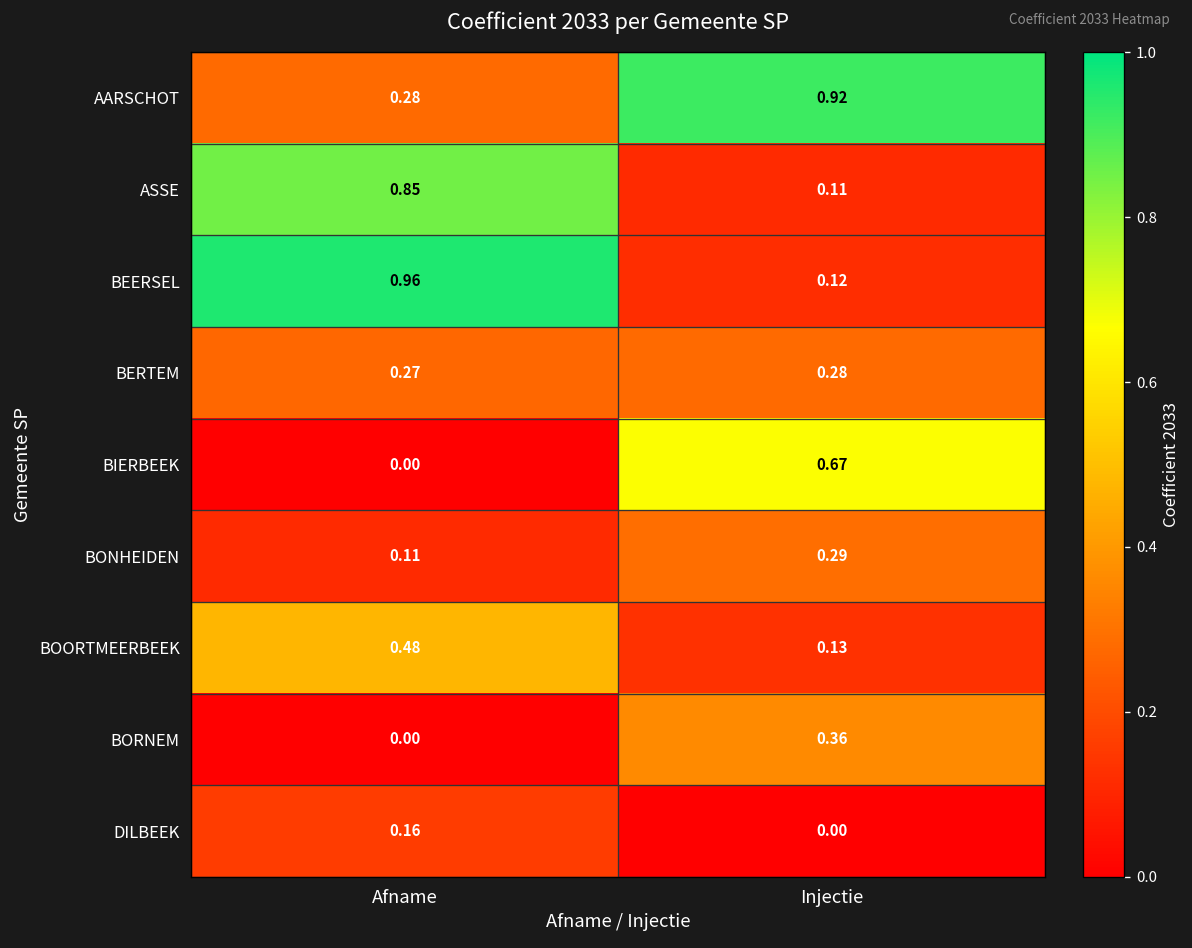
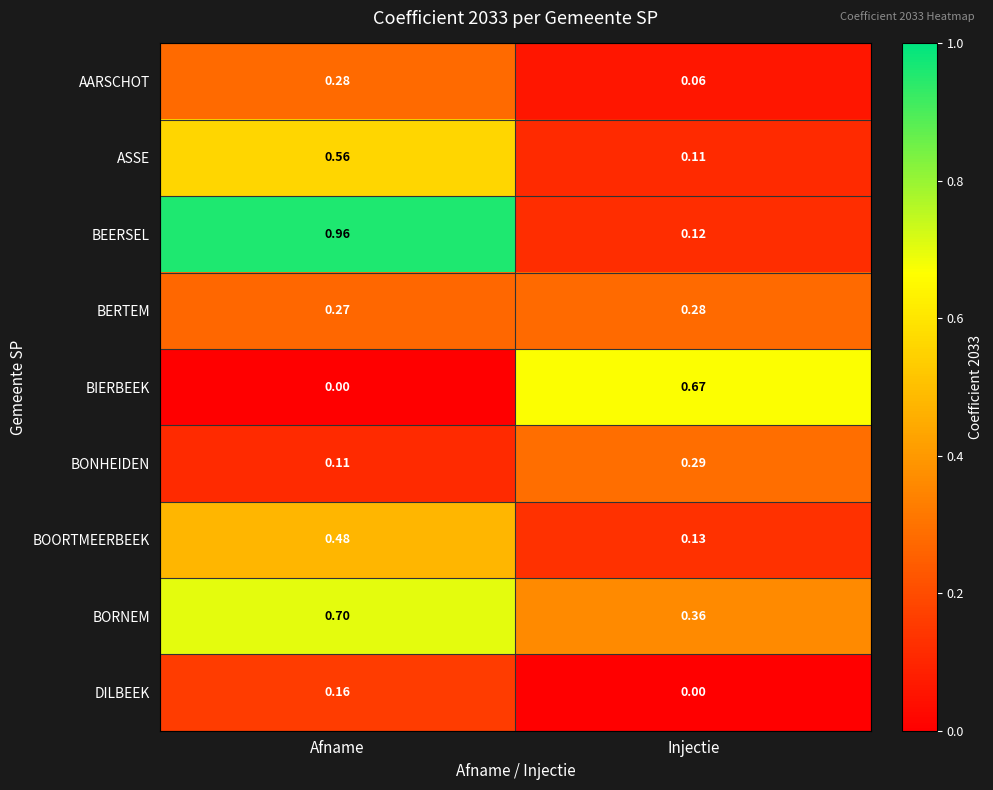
  {
    "AARSCHOT": {
      "Afname": 0.28,
-     "Injectie": 0.92
+     "Injectie": 0.06
    },
    "ASSE": {
-     "Afname": 0.85,
+     "Afname": 0.56,
      "Injectie": 0.11
    },
    "BEERSEL": {
      "Afname": 0.96,
      "Injectie": 0.12
    },
    "BERTEM": {
      "Afname": 0.27,
      "Injectie": 0.28
    },
    "BIERBEEK": {
      "Afname": 0.00,
      "Injectie": 0.67
    },
    "BONHEIDEN": {
      "Afname": 0.11,
      "Injectie": 0.29
    },
    "BOORTMEERBEEK": {
      "Afname": 0.48,
      "Injectie": 0.13
    },
    "BORNEM": {
-     "Afname": 0.00,
+     "Afname": 0.70,
      "Injectie": 0.36
    },
    "DILBEEK": {
      "Afname": 0.16,
      "Injectie": 0.00
    }
  }
